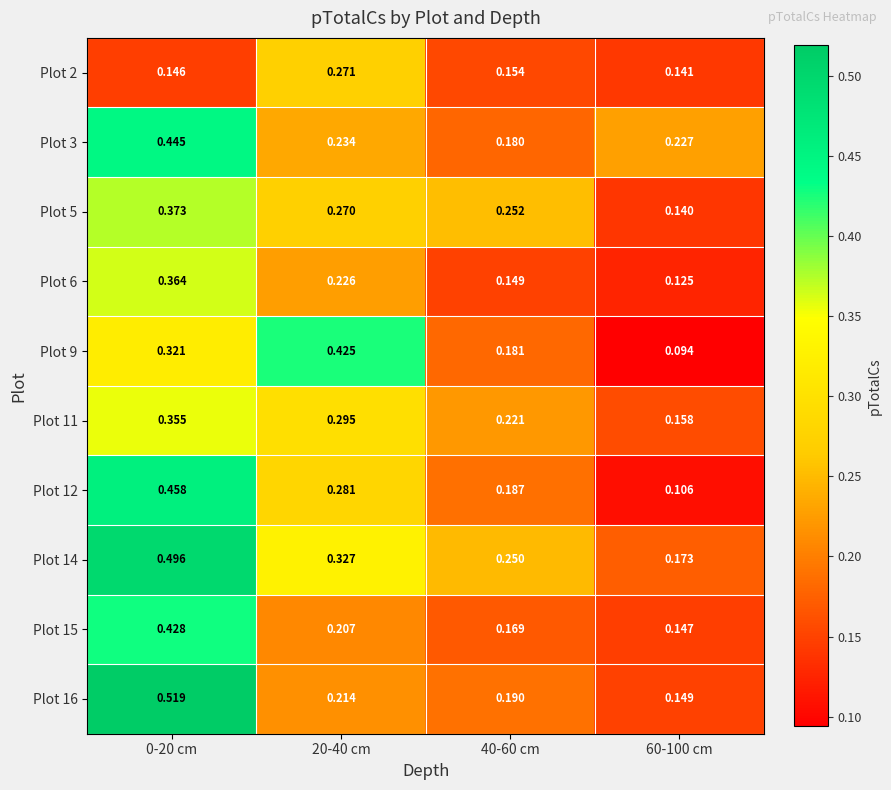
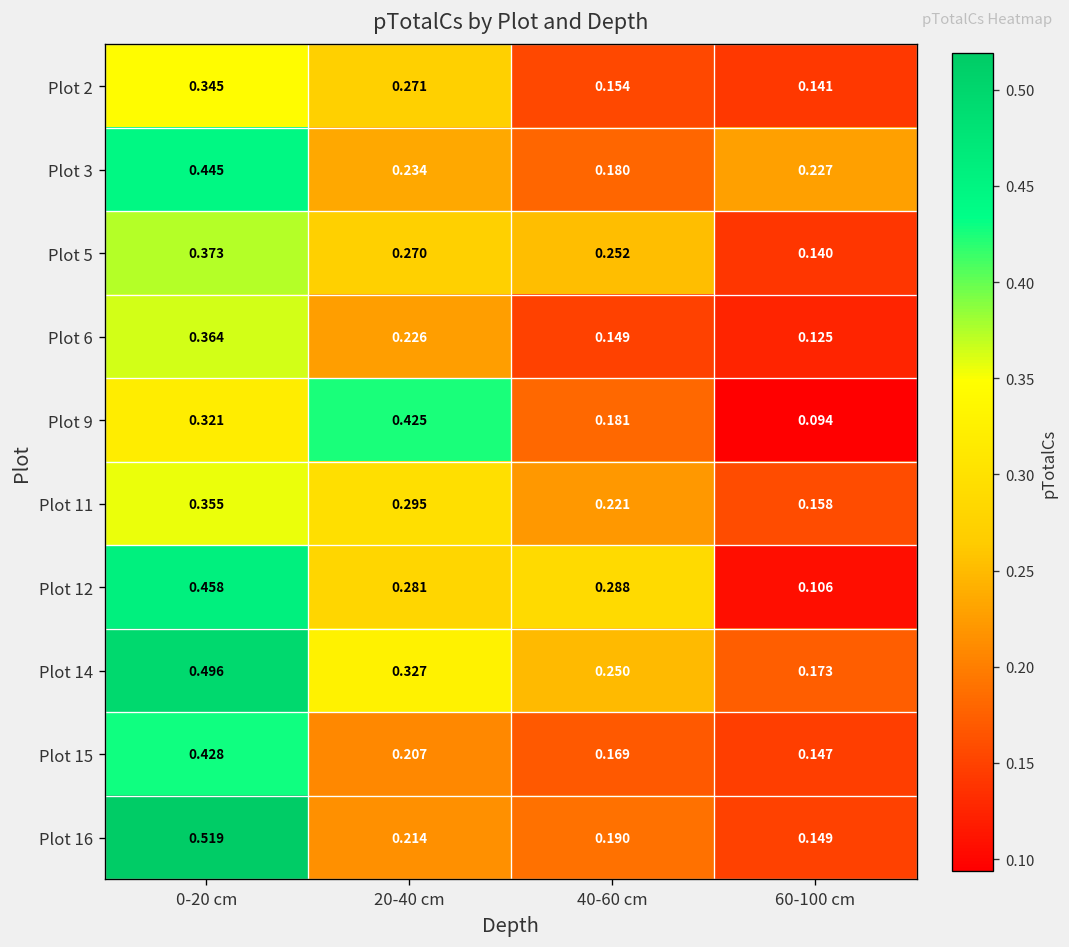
  {
    "Plot 2": {
-     "0-20 cm": 0.146,
+     "0-20 cm": 0.345,
      "20-40 cm": 0.271,
      "40-60 cm": 0.154,
      "60-100 cm": 0.141
    },
    "Plot 3": {
      "0-20 cm": 0.445,
      "20-40 cm": 0.234,
      "40-60 cm": 0.180,
      "60-100 cm": 0.227
    },
    "Plot 5": {
      "0-20 cm": 0.373,
      "20-40 cm": 0.270,
      "40-60 cm": 0.252,
      "60-100 cm": 0.140
    },
    "Plot 6": {
      "0-20 cm": 0.364,
      "20-40 cm": 0.226,
      "40-60 cm": 0.149,
      "60-100 cm": 0.125
    },
    "Plot 9": {
      "0-20 cm": 0.321,
      "20-40 cm": 0.425,
      "40-60 cm": 0.181,
      "60-100 cm": 0.094
    },
    "Plot 11": {
      "0-20 cm": 0.355,
      "20-40 cm": 0.295,
      "40-60 cm": 0.221,
      "60-100 cm": 0.158
    },
    "Plot 12": {
      "0-20 cm": 0.458,
      "20-40 cm": 0.281,
-     "40-60 cm": 0.187,
+     "40-60 cm": 0.288,
      "60-100 cm": 0.106
    },
    "Plot 14": {
      "0-20 cm": 0.496,
      "20-40 cm": 0.327,
      "40-60 cm": 0.250,
      "60-100 cm": 0.173
    },
    "Plot 15": {
      "0-20 cm": 0.428,
      "20-40 cm": 0.207,
      "40-60 cm": 0.169,
      "60-100 cm": 0.147
    },
    "Plot 16": {
      "0-20 cm": 0.519,
      "20-40 cm": 0.214,
      "40-60 cm": 0.190,
      "60-100 cm": 0.149
    }
  }
